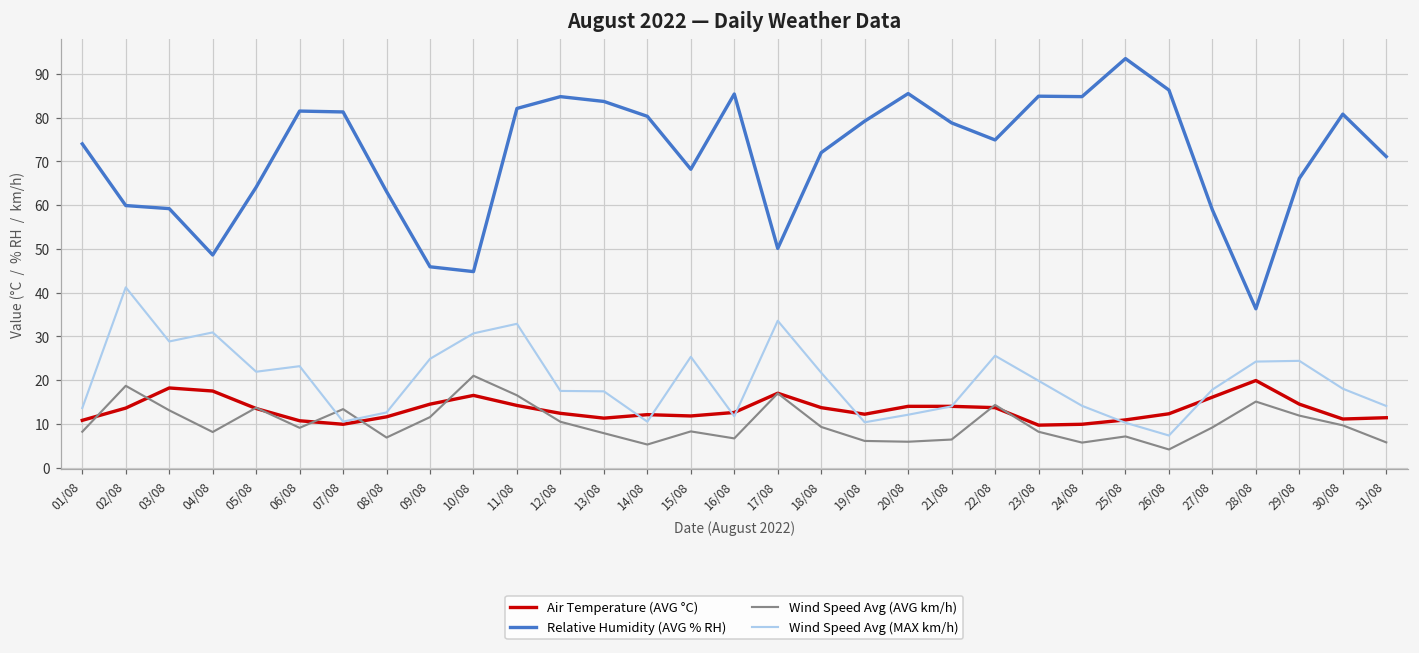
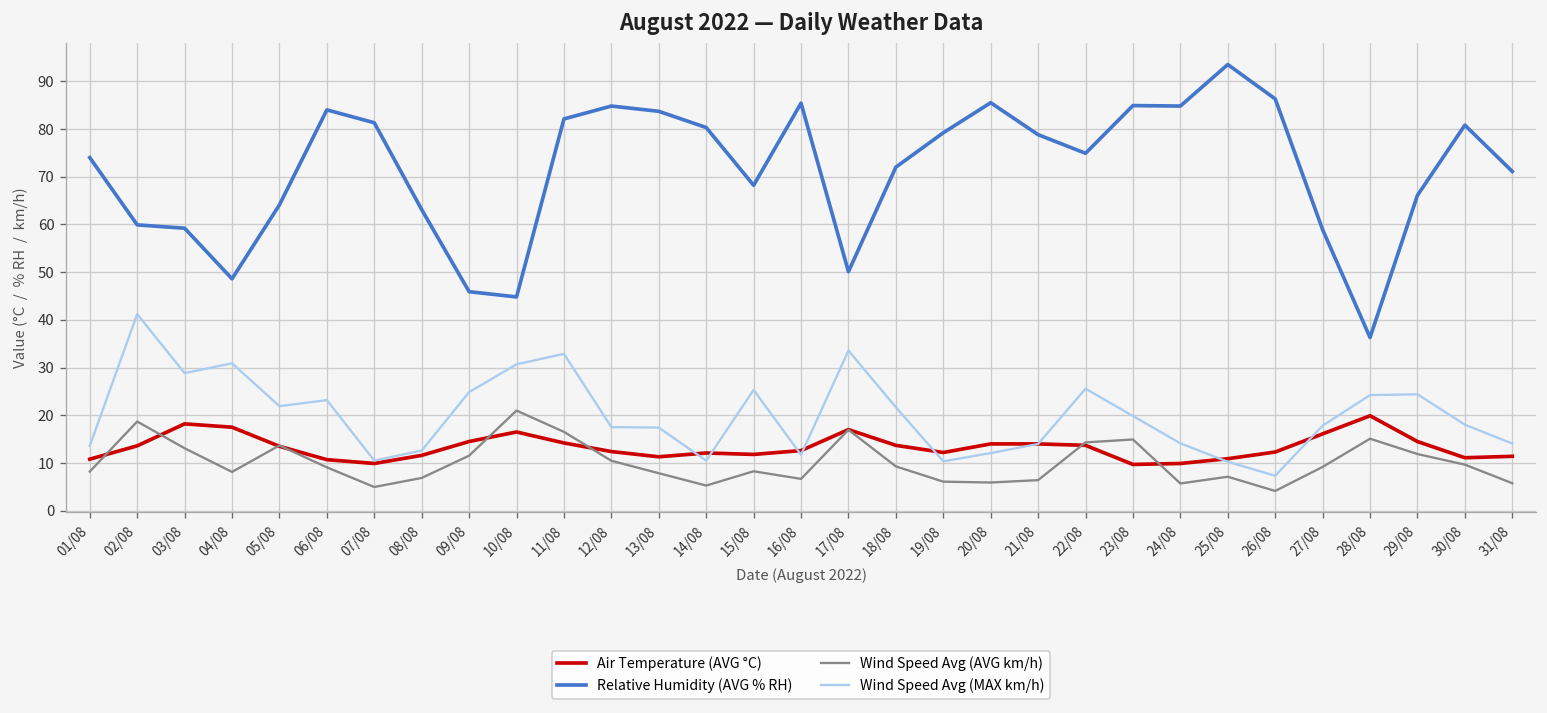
  {
    "Air Temperature (AVG °C)": {
      "01/08": 11,
      "02/08": 14,
      "03/08": 18,
      "04/08": 18,
      "06/08": 11,
      "08/08": 12,
      "09/08": 15,
      "10/08": 17,
      "11/08": 14,
      "12/08": 12,
      "13/08": 11,
      "14/08": 12,
      "15/08": 12,
      "16/08": 13,
      "18/08": 14,
      "19/08": 12,
      "20/08": 14,
      "23/08": 10,
      "24/08": 10,
      "26/08": 12,
      "27/08": 16,
      "28/08": 20,
      "29/08": 15,
      "30/08": 11,
      "31/08": 11
    },
    "Relative Humidity (AVG % RH)": {
      "01/08": 74,
      "02/08": 60,
      "03/08": 59,
      "04/08": 49,
      "05/08": 64,
-     "06/08": 82,
+     "06/08": 84,
      "07/08": 81,
      "08/08": 63,
      "09/08": 46,
      "10/08": 45,
      "11/08": 82,
      "12/08": 85,
      "13/08": 84,
      "14/08": 80,
      "15/08": 68,
      "16/08": 85,
      "17/08": 50,
      "18/08": 72,
      "19/08": 79,
      "20/08": 86,
      "21/08": 79,
      "22/08": 75,
      "23/08": 85,
      "24/08": 85,
      "25/08": 94,
      "26/08": 86,
      "27/08": 59,
      "28/08": 36,
      "29/08": 66,
      "30/08": 81,
      "31/08": 71
    },
    "Wind Speed Avg (AVG km/h)": {
      "01/08": 8,
      "02/08": 19,
      "03/08": 13,
      "04/08": 8,
      "06/08": 9,
-     "07/08": 13,
+     "07/08": 5,
      "08/08": 7,
      "09/08": 12,
      "10/08": 21,
      "11/08": 17,
      "12/08": 10,
      "13/08": 8,
      "14/08": 5,
      "15/08": 8,
      "16/08": 7,
      "18/08": 9,
      "19/08": 6,
      "20/08": 6,
      "21/08": 6,
-     "23/08": 8,
+     "23/08": 15,
      "24/08": 6,
      "25/08": 7,
      "26/08": 4,
      "27/08": 9,
      "28/08": 15,
      "29/08": 12,
      "30/08": 10,
      "31/08": 6
    },
    "Wind Speed Avg (MAX km/h)": {
      "01/08": 14,
      "02/08": 41,
      "03/08": 29,
      "04/08": 31,
      "05/08": 22,
      "06/08": 23,
      "08/08": 13,
      "09/08": 25,
      "10/08": 31,
      "11/08": 33,
      "12/08": 18,
      "13/08": 17,
      "14/08": 10,
      "15/08": 25,
      "16/08": 12,
      "17/08": 34,
      "18/08": 22,
      "19/08": 10,
      "20/08": 12,
      "22/08": 26,
      "23/08": 20,
      "24/08": 14,
      "26/08": 7,
      "27/08": 18,
      "28/08": 24,
      "29/08": 24,
      "30/08": 18,
      "31/08": 14
    }
  }
